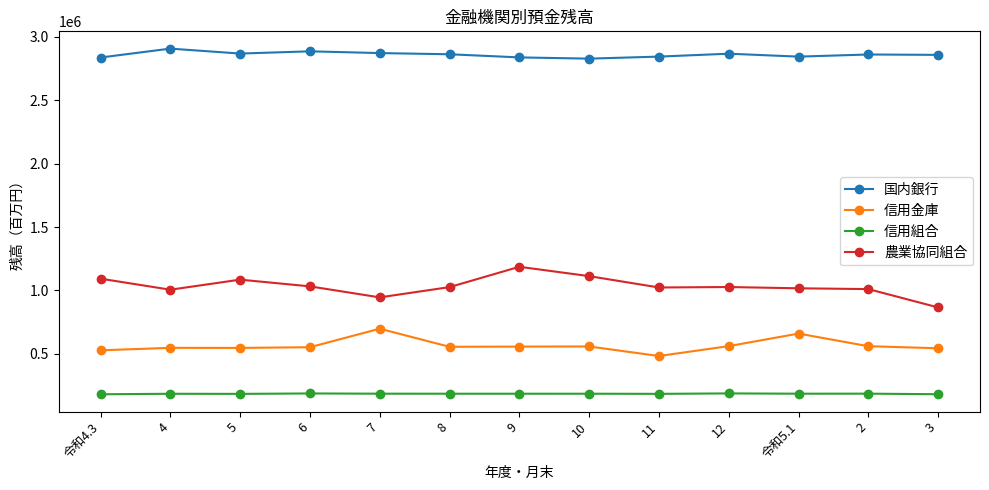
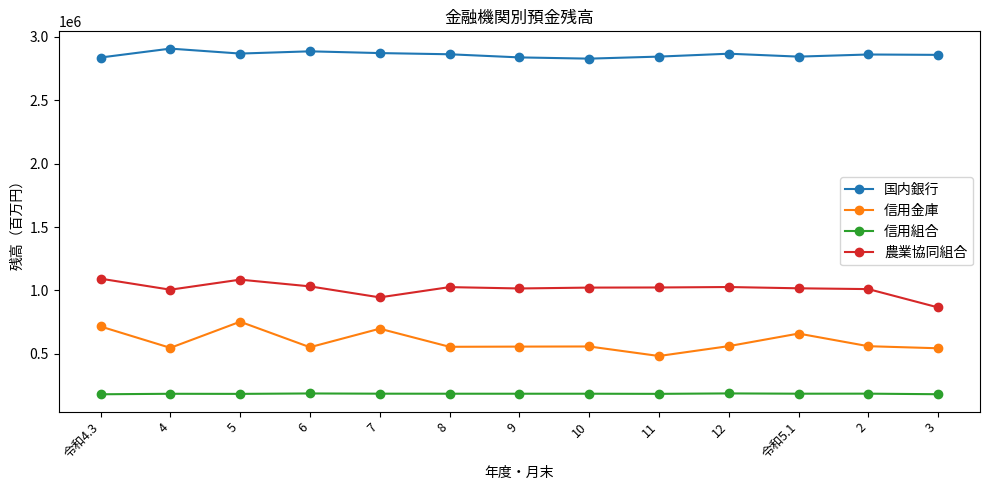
  {
    "国内銀行": {
      "令和4.3": 2840000,
      "4": 2910000,
      "5": 2870000,
      "6": 2890000,
      "7": 2870000,
      "8": 2860000,
      "9": 2840000,
      "10": 2830000,
      "11": 2840000,
      "12": 2870000,
      "令和5.1": 2840000,
      "2": 2860000,
      "3": 2860000
    },
    "信用金庫": {
-     "令和4.3": 530000,
+     "令和4.3": 720000,
      "4": 550000,
-     "5": 550000,
+     "5": 750000,
      "6": 550000,
      "7": 700000,
      "8": 560000,
      "9": 560000,
      "10": 560000,
      "11": 480000,
      "12": 560000,
      "令和5.1": 660000,
      "2": 560000,
      "3": 540000
    },
    "信用組合": {
      "令和4.3": 180000,
      "4": 180000,
      "5": 180000,
      "6": 190000,
      "7": 190000,
      "8": 190000,
      "9": 190000,
      "10": 190000,
      "11": 180000,
      "12": 190000,
      "令和5.1": 190000,
      "2": 190000,
      "3": 180000
    },
    "農業協同組合": {
      "令和4.3": 1090000,
      "4": 1010000,
      "5": 1090000,
      "6": 1030000,
      "7": 950000,
      "8": 1030000,
-     "9": 1190000,
-     "10": 1110000,
+     "9": 1020000,
+     "10": 1020000,
      "11": 1020000,
      "12": 1030000,
      "令和5.1": 1020000,
      "2": 1010000,
      "3": 870000
    }
  }
